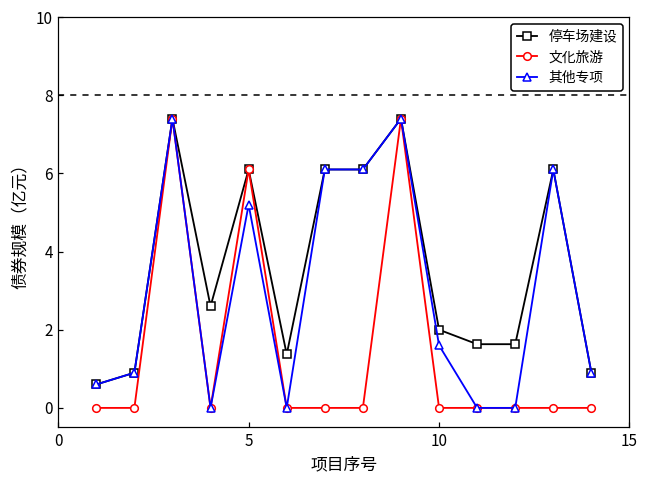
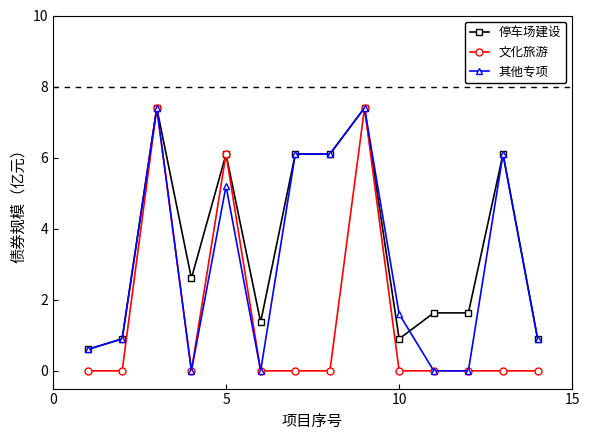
  {
    "停车场建设": {
-     "10": 2.0
+     "10": 0.9
    },
    "文化旅游": {
      "10": 0.0
    },
    "其他专项": {
      "5": 5.2,
      "10": 1.6
    }
  }
